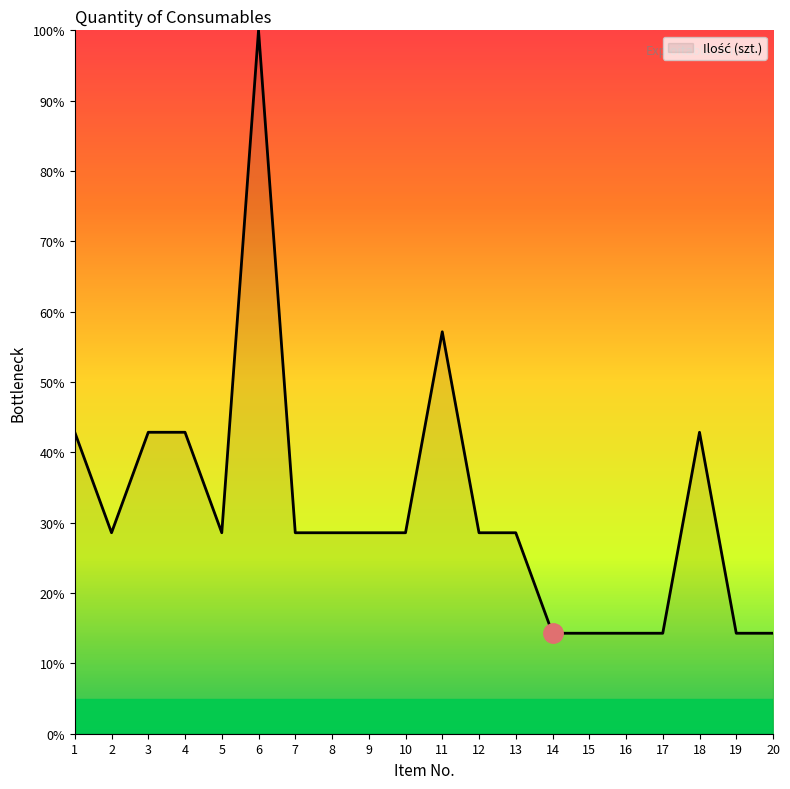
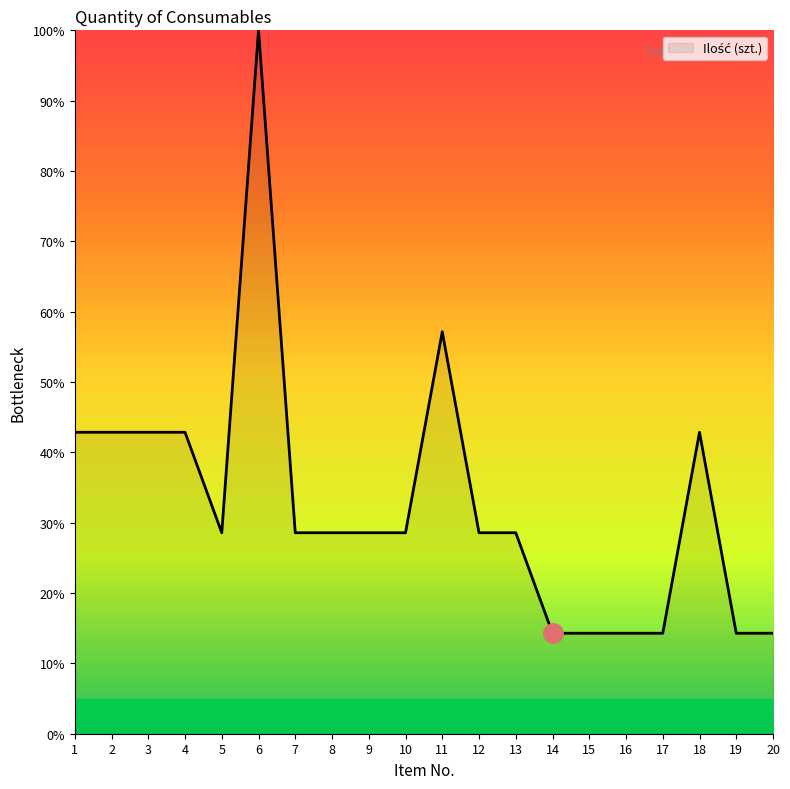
  {
    "Ilość (szt.)": {
      "1": "43%",
-     "2": "29%",
+     "2": "43%",
      "3": "43%",
      "4": "43%",
      "5": "29%",
      "6": "100%",
      "7": "29%",
      "8": "29%",
      "9": "29%",
      "10": "29%",
      "11": "57%",
      "12": "29%",
      "13": "29%",
      "15": "14%",
      "16": "14%",
      "17": "14%",
      "18": "43%",
      "19": "14%",
      "20": "14%"
    }
  }
